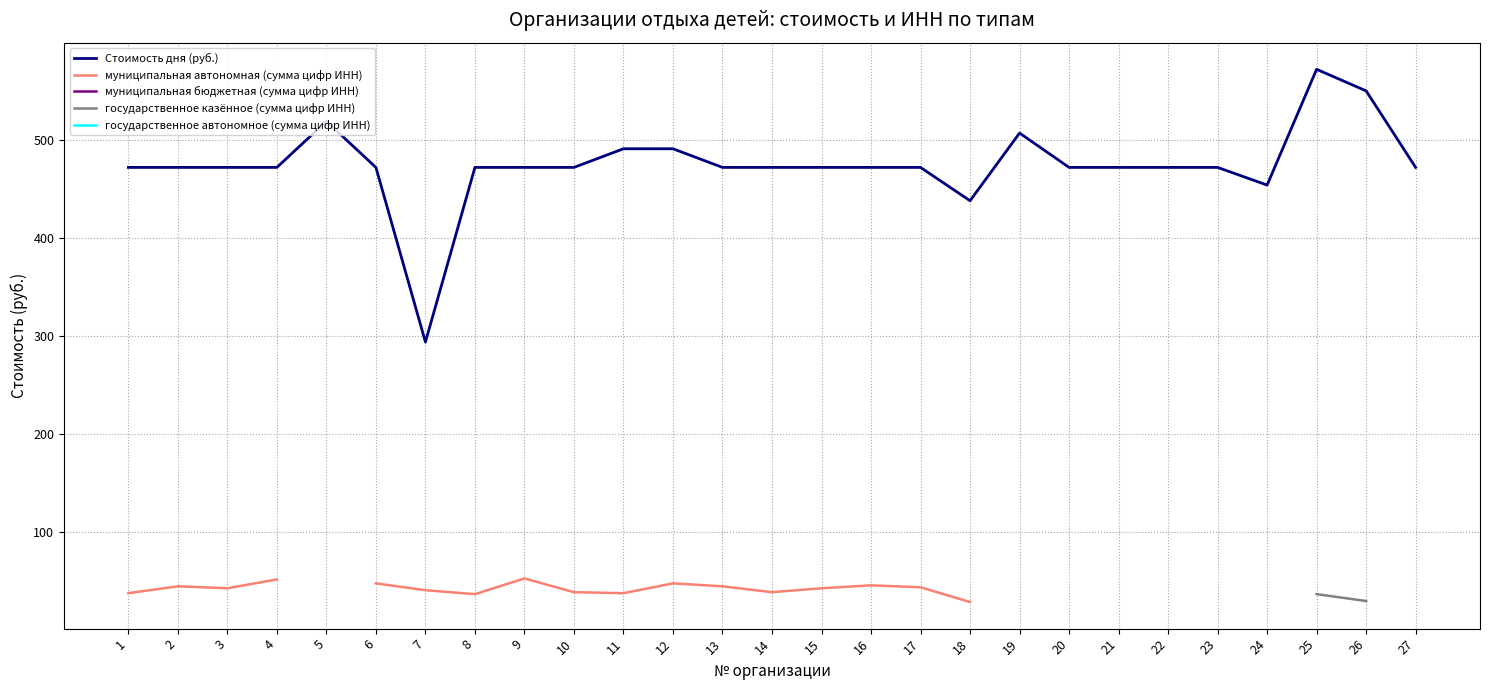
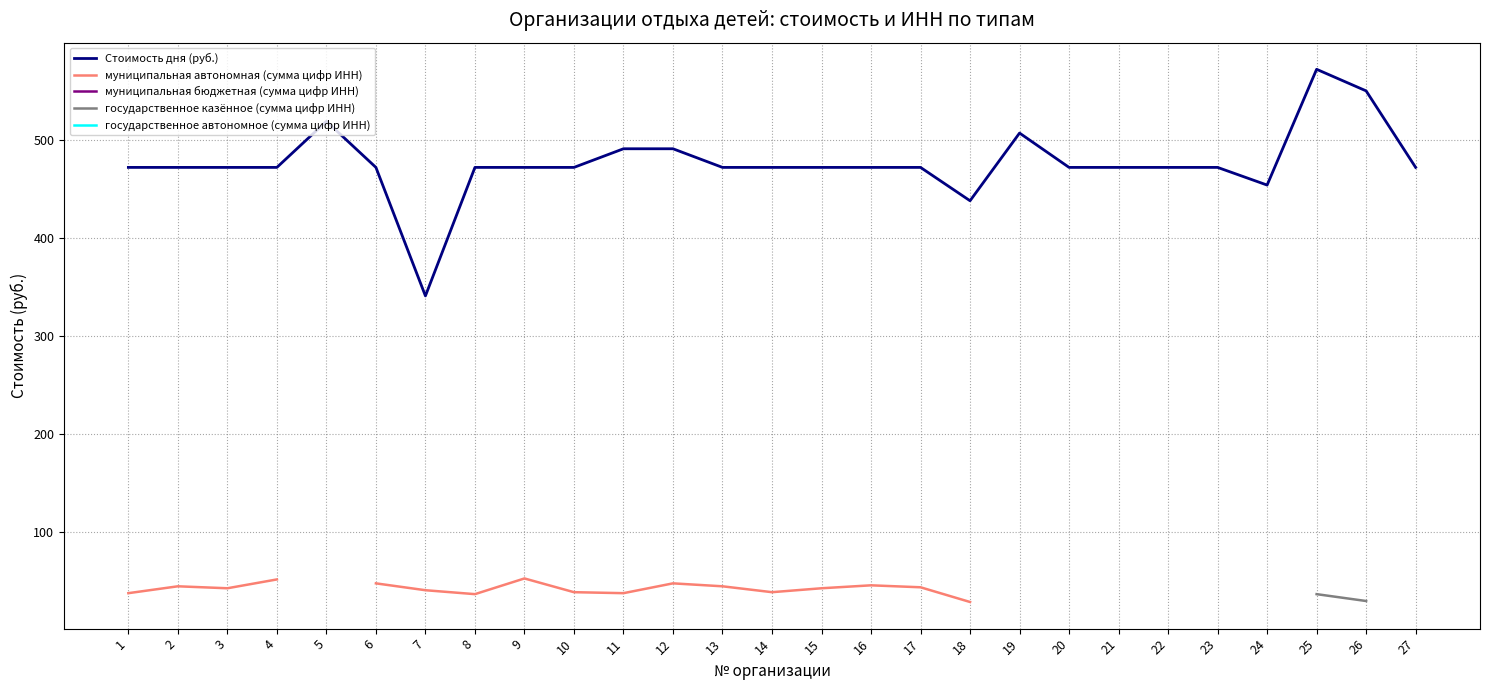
  {
    "Стоимость дня (руб.)": {
      "1": 470,
      "2": 470,
      "3": 470,
      "4": 470,
      "6": 470,
-     "7": 290,
+     "7": 340,
      "8": 470,
      "9": 470,
      "10": 470,
      "11": 490,
      "12": 490,
      "13": 470,
      "14": 470,
      "15": 470,
      "16": 470,
      "17": 470,
      "18": 440,
      "19": 510,
      "20": 470,
      "21": 470,
      "22": 470,
      "23": 470,
      "24": 450,
      "25": 570,
      "26": 550,
      "27": 470
    },
    "муниципальная автономная (сумма цифр ИНН)": {
      "1": 40,
      "2": 50,
      "3": 40,
      "4": 50,
      "6": 50,
      "7": 40,
      "8": 40,
      "9": 50,
      "10": 40,
      "11": 40,
      "12": 50,
      "13": 50,
      "14": 40,
      "15": 40,
      "16": 50,
      "17": 40,
      "18": 30,
      "20": 50,
      "22": 40,
      "24": 40
    },
    "муниципальная бюджетная (сумма цифр ИНН)": {
      "5": 50,
      "19": 60,
      "21": 50,
      "23": 60
    },
    "государственное казённое (сумма цифр ИНН)": {
      "25": 40,
      "26": 30
    },
    "государственное автономное (сумма цифр ИНН)": {
      "27": 40
    }
  }
